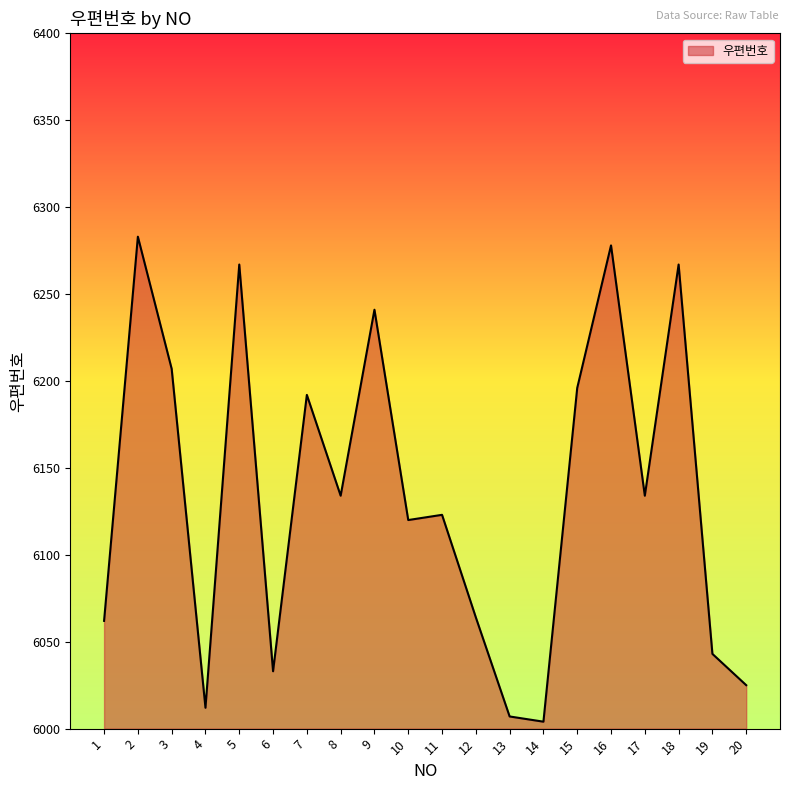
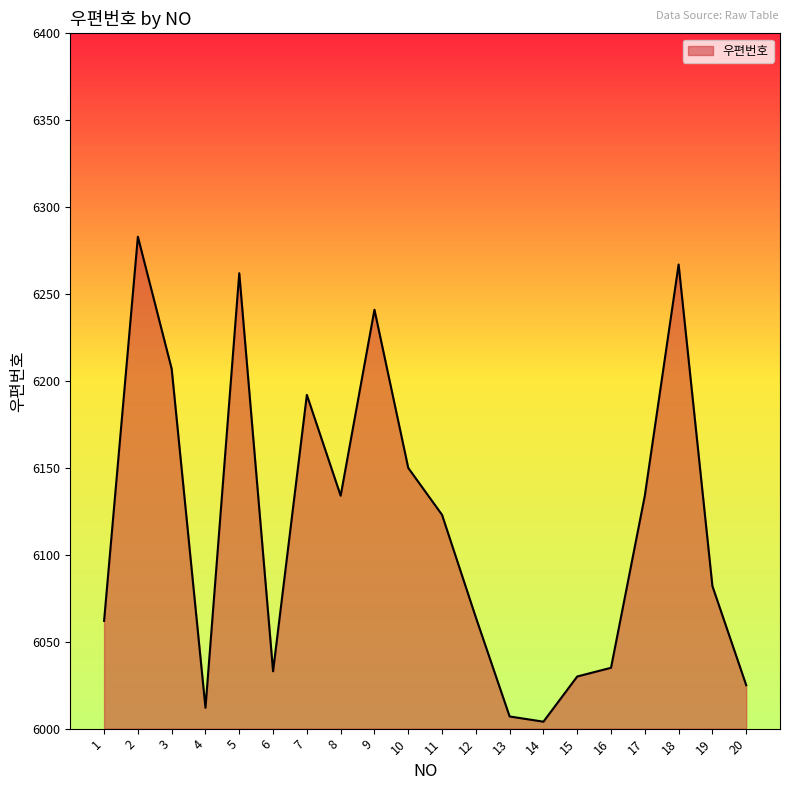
  {
    "1": 6062,
    "2": 6283,
    "3": 6207,
    "4": 6012,
-   "5": 6267,
+   "5": 6262,
    "6": 6033,
    "7": 6192,
    "8": 6134,
    "9": 6241,
-   "10": 6120,
+   "10": 6150,
    "11": 6123,
    "12": 6064,
    "13": 6007,
    "14": 6004,
-   "15": 6196,
-   "16": 6278,
+   "15": 6030,
+   "16": 6035,
    "17": 6134,
    "18": 6267,
-   "19": 6043,
+   "19": 6082,
    "20": 6025
  }
